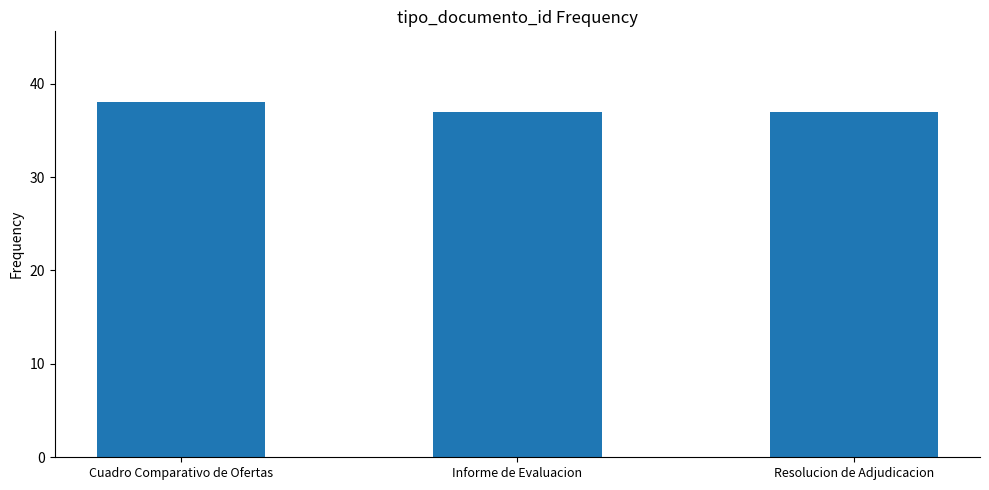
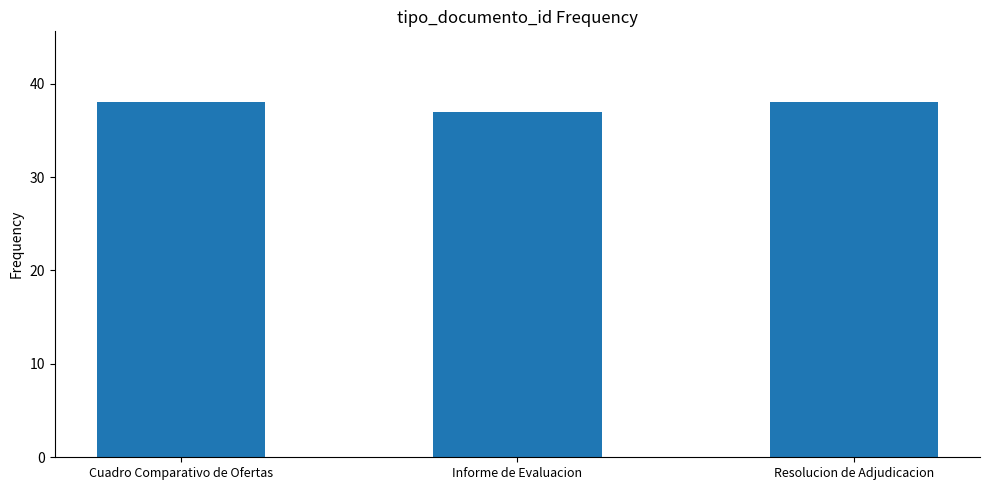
  {
    "Cuadro Comparativo de Ofertas": 38,
    "Informe de Evaluacion": 37,
-   "Resolucion de Adjudicacion": 37
+   "Resolucion de Adjudicacion": 38
  }
